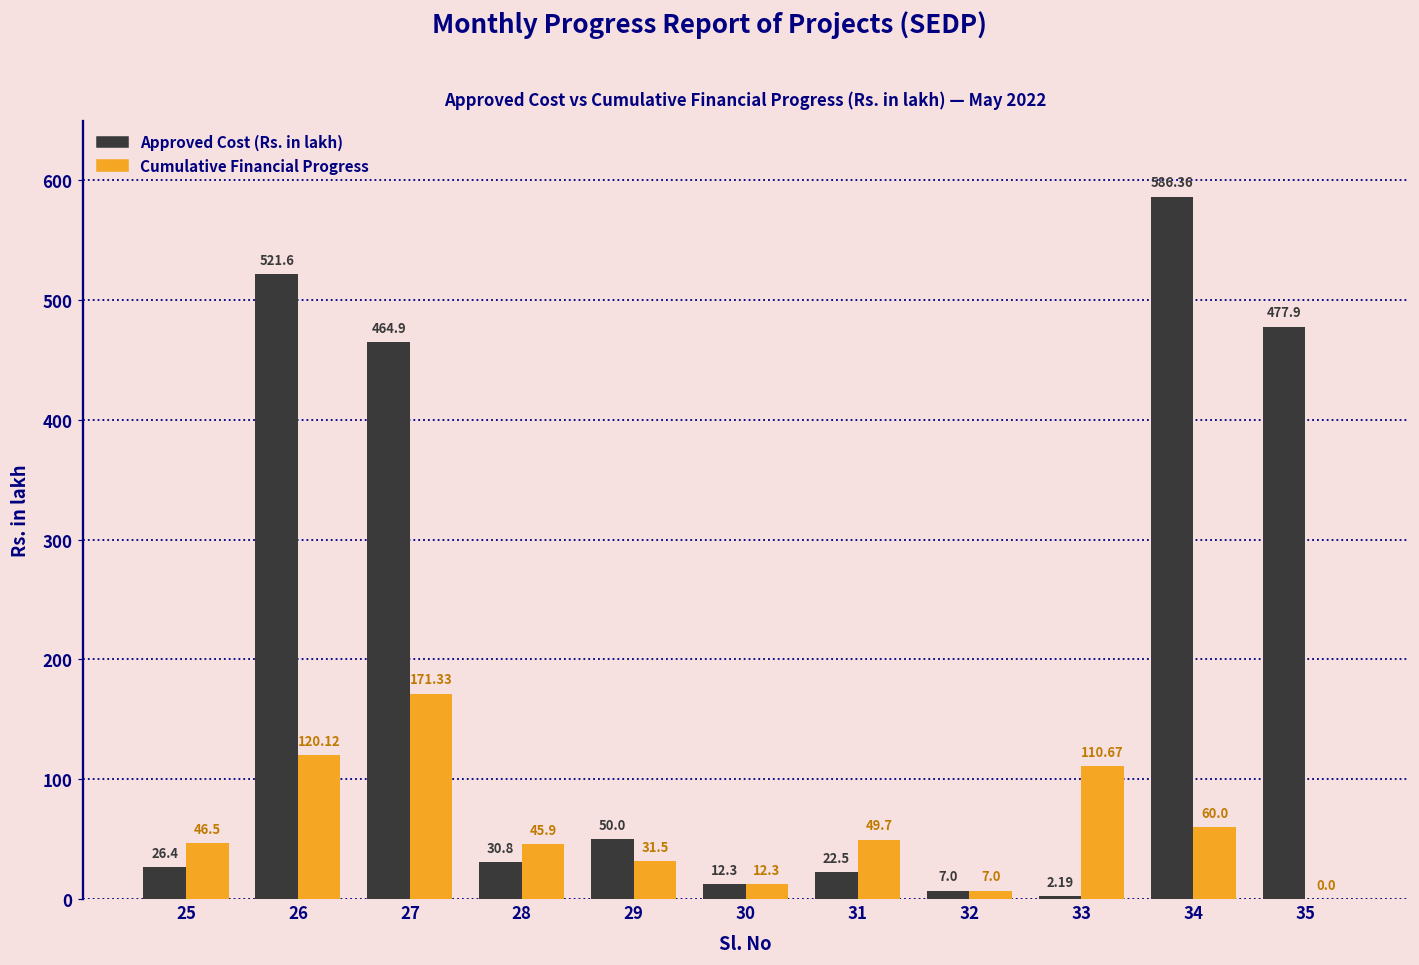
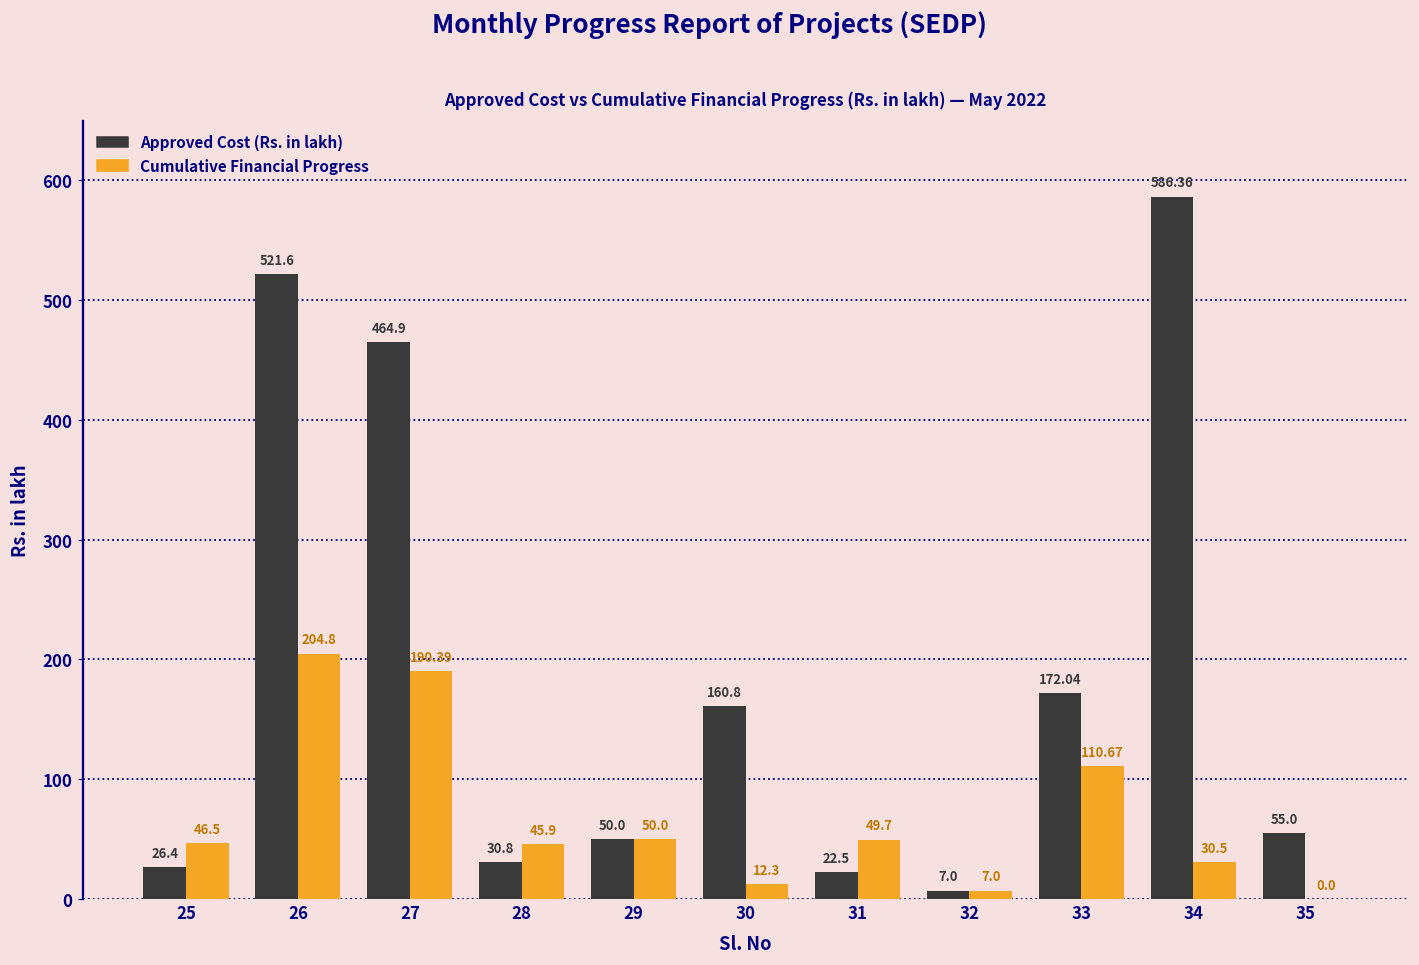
  {
    "Approved Cost (Rs. in lakh)": {
      "25": 26.4,
      "26": 521.6,
      "27": 464.9,
      "28": 30.8,
      "29": 50.0,
-     "30": 12.3,
+     "30": 160.8,
      "31": 22.5,
      "32": 7.0,
-     "33": 2.19,
+     "33": 172.04,
      "34": 586.36,
-     "35": 477.9
+     "35": 55.0
    },
    "Cumulative Financial Progress": {
      "25": 46.5,
-     "26": 120.12,
-     "27": 171.33,
+     "26": 204.8,
+     "27": 190.39,
      "28": 45.9,
-     "29": 31.5,
+     "29": 50.0,
      "30": 12.3,
      "31": 49.7,
      "32": 7.0,
      "33": 110.67,
-     "34": 60.0,
+     "34": 30.5,
      "35": 0.0
    }
  }
